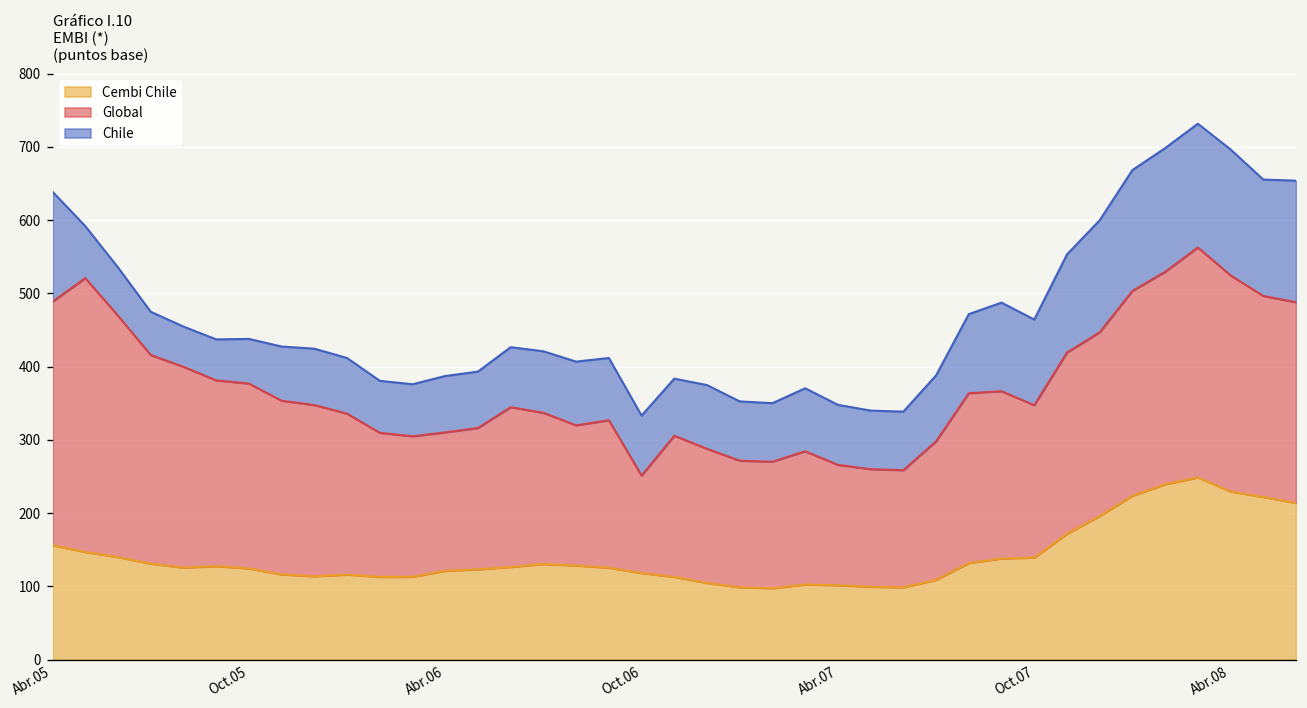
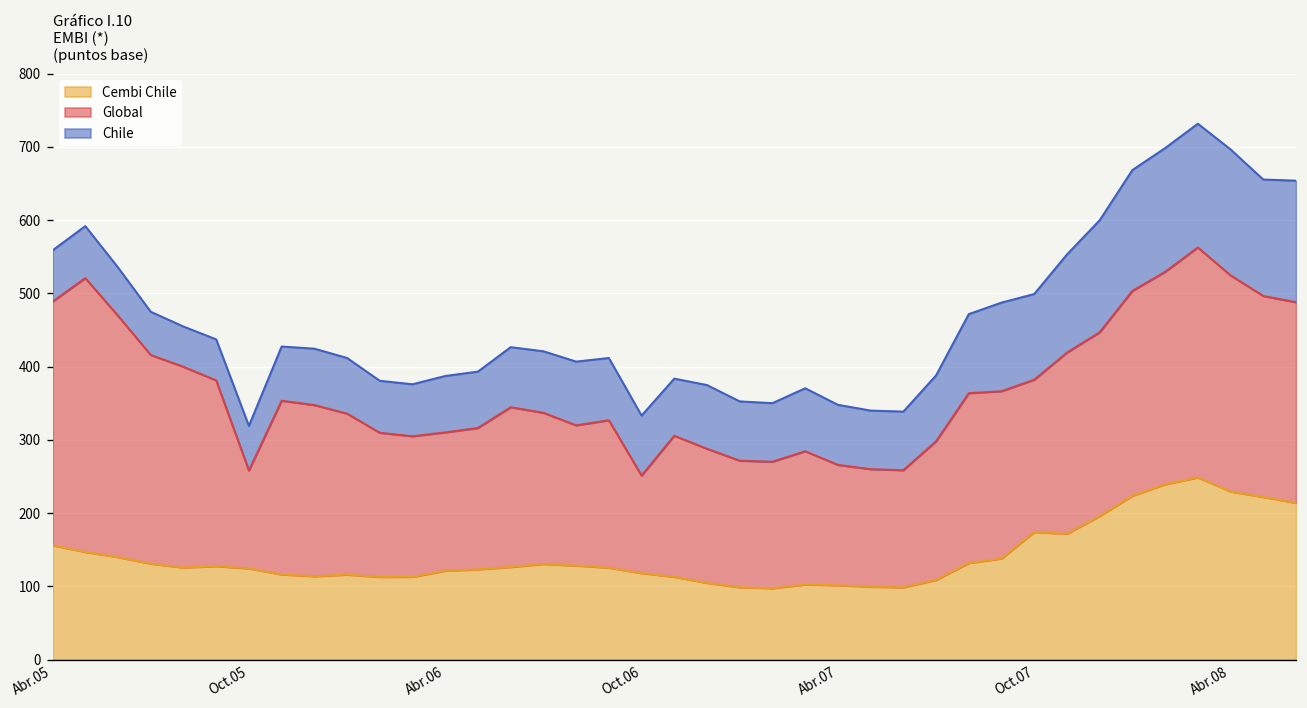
  {
    "Cembi Chile": {
      "Abr.05": 160,
      "Oct.05": 120,
      "Abr.06": 120,
      "Oct.06": 120,
      "Abr.07": 100,
-     "Oct.07": 140,
+     "Oct.07": 170,
      "Abr.08": 230
    },
    "Global": {
      "Abr.05": 330,
-     "Oct.05": 250,
+     "Oct.05": 130,
      "Abr.06": 190,
      "Oct.06": 130,
      "Abr.07": 160,
      "Oct.07": 210,
      "Abr.08": 300
    },
    "Chile": {
-     "Abr.05": 150,
+     "Abr.05": 70,
      "Oct.05": 60,
      "Abr.06": 80,
      "Oct.06": 80,
      "Abr.07": 80,
      "Oct.07": 120,
      "Abr.08": 170
    }
  }
